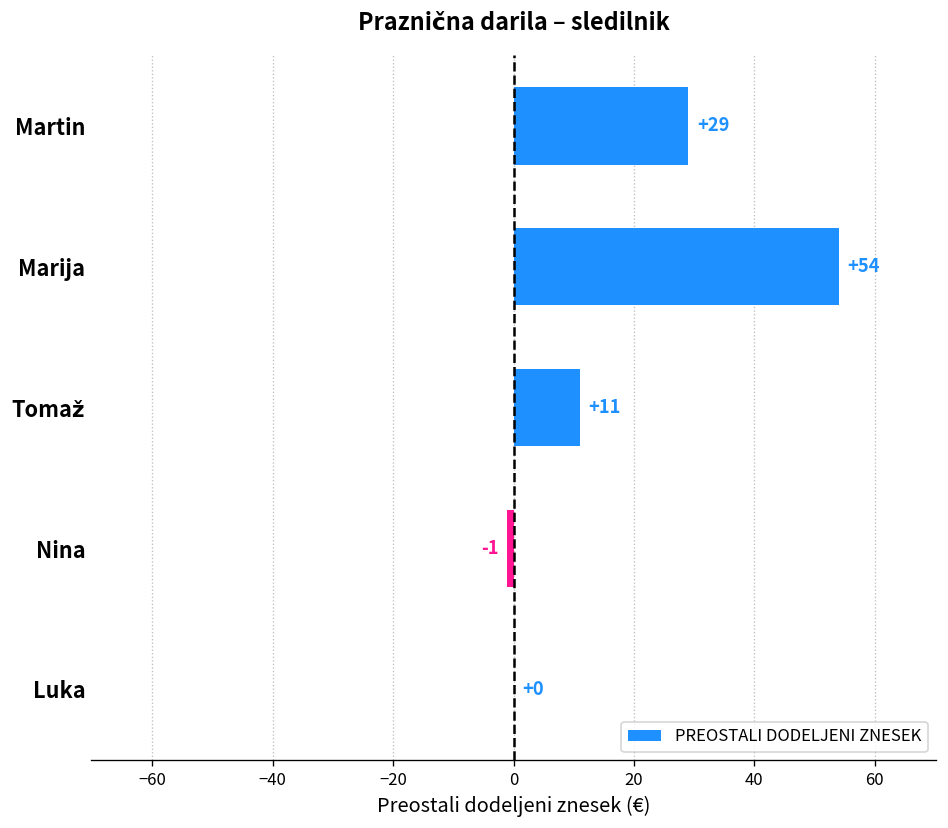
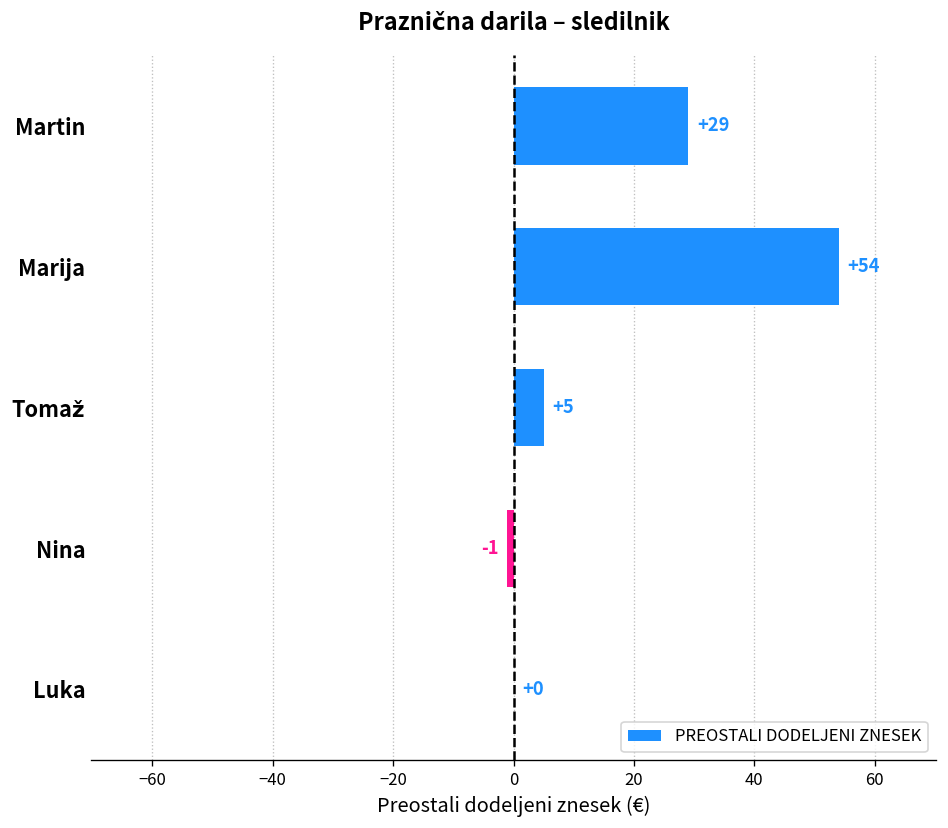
  {
    "Martin": "+29",
    "Marija": "+54",
-   "Tomaž": "+11",
+   "Tomaž": "+5",
    "Nina": "-1",
    "Luka": "+0"
  }
